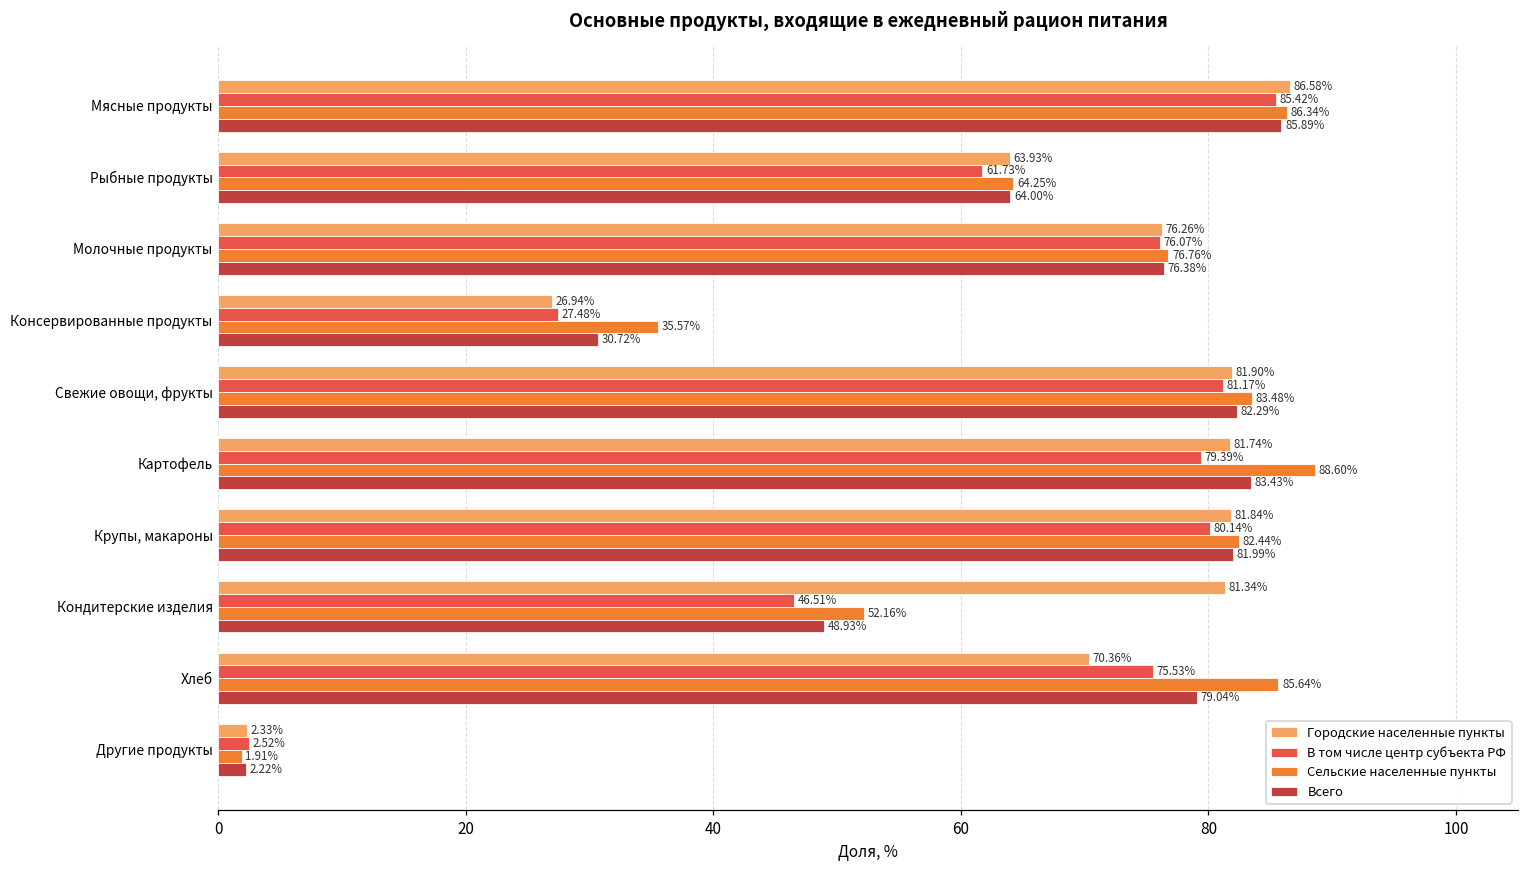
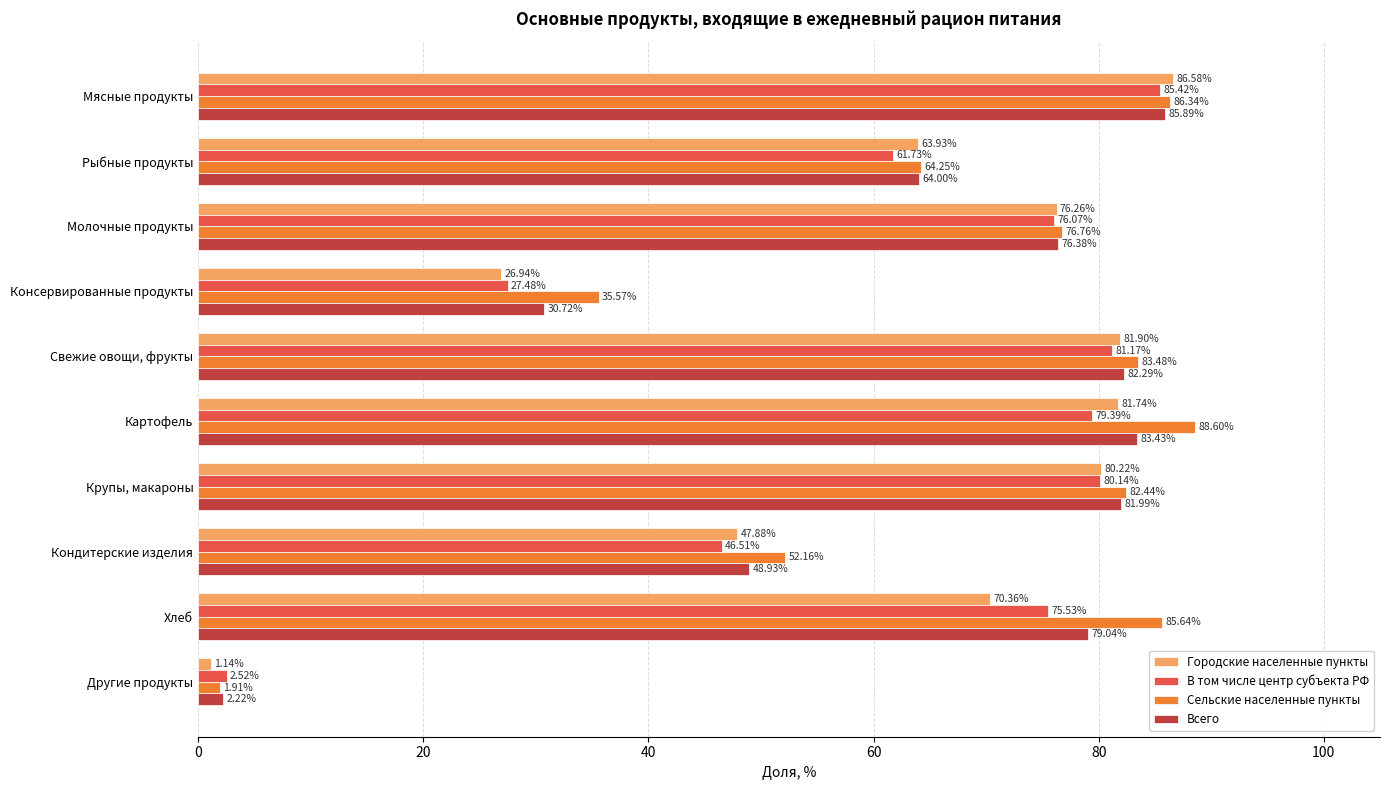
  {
    "Городские населенные пункты": {
      "Мясные продукты": "86.58%",
      "Рыбные продукты": "63.93%",
      "Молочные продукты": "76.26%",
      "Консервированные продукты": "26.94%",
      "Свежие овощи, фрукты": "81.90%",
      "Картофель": "81.74%",
-     "Крупы, макароны": "81.84%",
-     "Кондитерские изделия": "81.34%",
+     "Крупы, макароны": "80.22%",
+     "Кондитерские изделия": "47.88%",
      "Хлеб": "70.36%",
-     "Другие продукты": "2.33%"
+     "Другие продукты": "1.14%"
    }
  }
